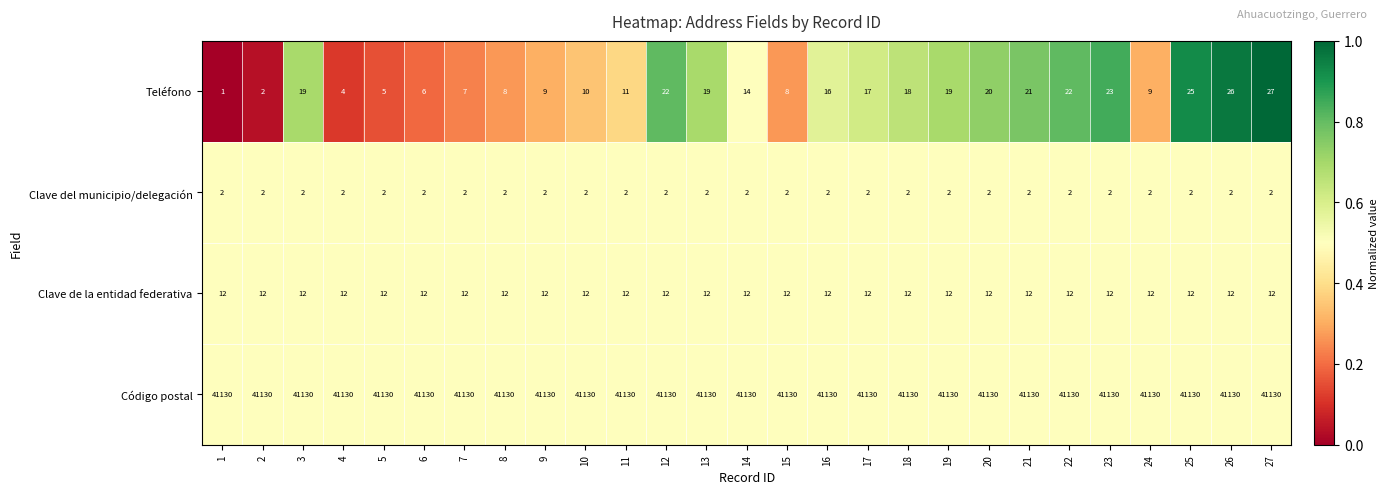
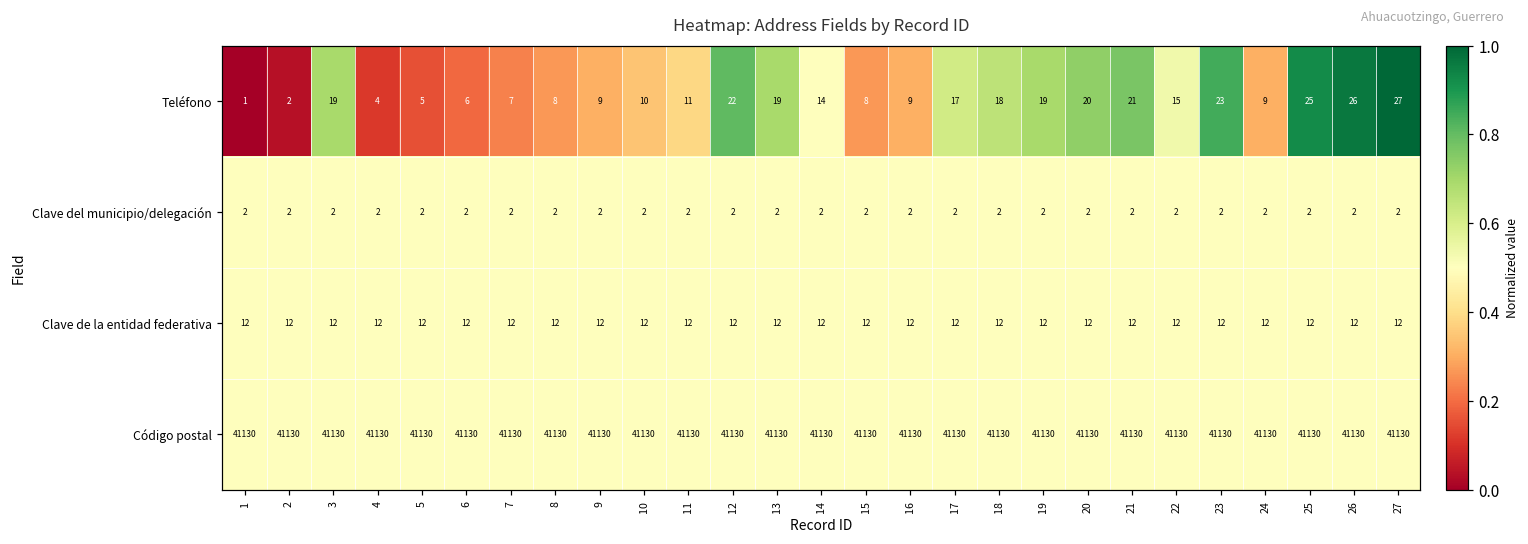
  {
    "Teléfono": {
      "1": 1,
      "2": 2,
      "3": 19,
      "4": 4,
      "5": 5,
      "6": 6,
      "7": 7,
      "8": 8,
      "9": 9,
      "10": 10,
      "11": 11,
      "12": 22,
      "13": 19,
      "14": 14,
      "15": 8,
-     "16": 16,
+     "16": 9,
      "17": 17,
      "18": 18,
      "19": 19,
      "20": 20,
      "21": 21,
-     "22": 22,
+     "22": 15,
      "23": 23,
      "24": 9,
      "25": 25,
      "26": 26,
      "27": 27
    },
    "Clave del municipio/delegación": {
      "1": 2,
      "2": 2,
      "3": 2,
      "4": 2,
      "5": 2,
      "6": 2,
      "7": 2,
      "8": 2,
      "9": 2,
      "10": 2,
      "11": 2,
      "12": 2,
      "13": 2,
      "14": 2,
      "15": 2,
      "16": 2,
      "17": 2,
      "18": 2,
      "19": 2,
      "20": 2,
      "21": 2,
      "22": 2,
      "23": 2,
      "24": 2,
      "25": 2,
      "26": 2,
      "27": 2
    },
    "Clave de la entidad federativa": {
      "1": 12,
      "2": 12,
      "3": 12,
      "4": 12,
      "5": 12,
      "6": 12,
      "7": 12,
      "8": 12,
      "9": 12,
      "10": 12,
      "11": 12,
      "12": 12,
      "13": 12,
      "14": 12,
      "15": 12,
      "16": 12,
      "17": 12,
      "18": 12,
      "19": 12,
      "20": 12,
      "21": 12,
      "22": 12,
      "23": 12,
      "24": 12,
      "25": 12,
      "26": 12,
      "27": 12
    },
    "Código postal": {
      "1": 41130,
      "2": 41130,
      "3": 41130,
      "4": 41130,
      "5": 41130,
      "6": 41130,
      "7": 41130,
      "8": 41130,
      "9": 41130,
      "10": 41130,
      "11": 41130,
      "12": 41130,
      "13": 41130,
      "14": 41130,
      "15": 41130,
      "16": 41130,
      "17": 41130,
      "18": 41130,
      "19": 41130,
      "20": 41130,
      "21": 41130,
      "22": 41130,
      "23": 41130,
      "24": 41130,
      "25": 41130,
      "26": 41130,
      "27": 41130
    }
  }
